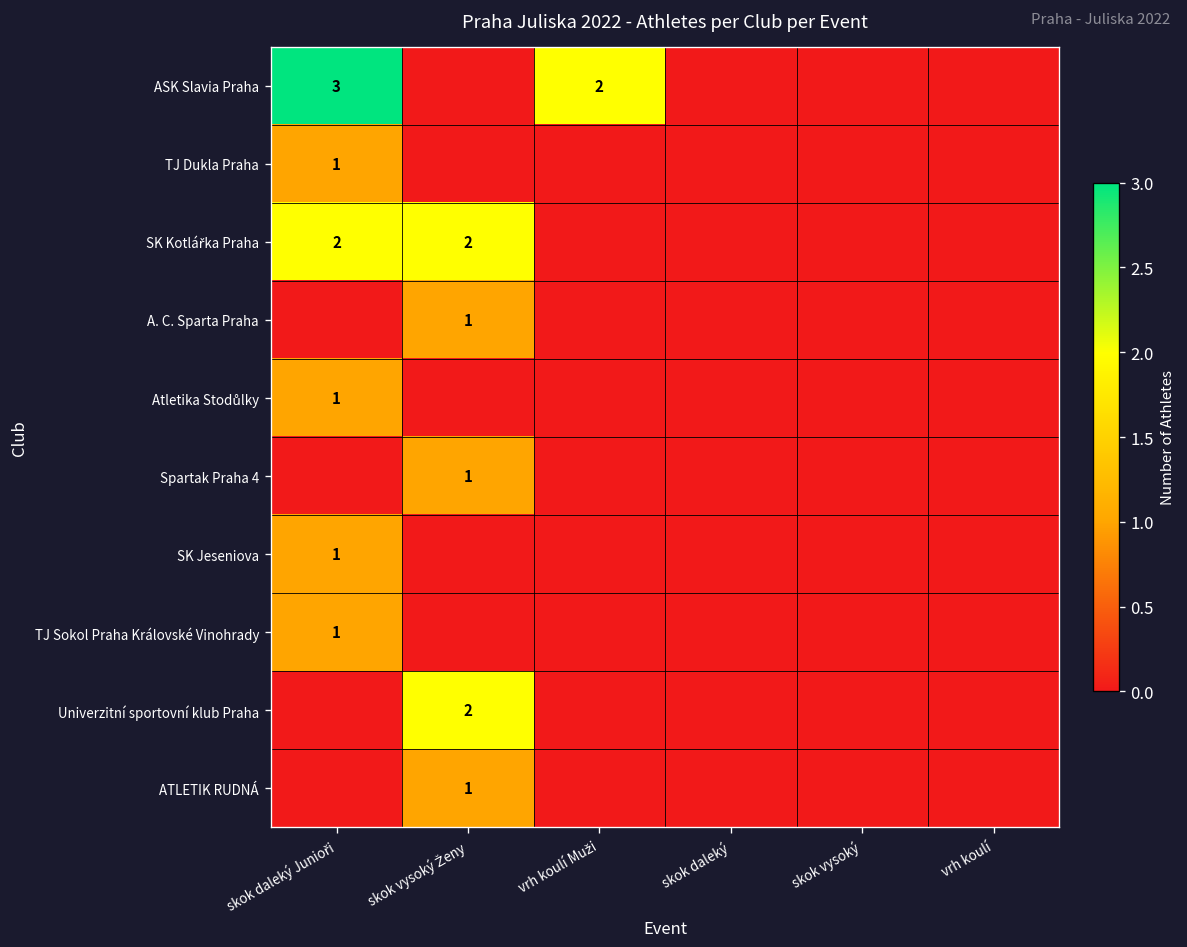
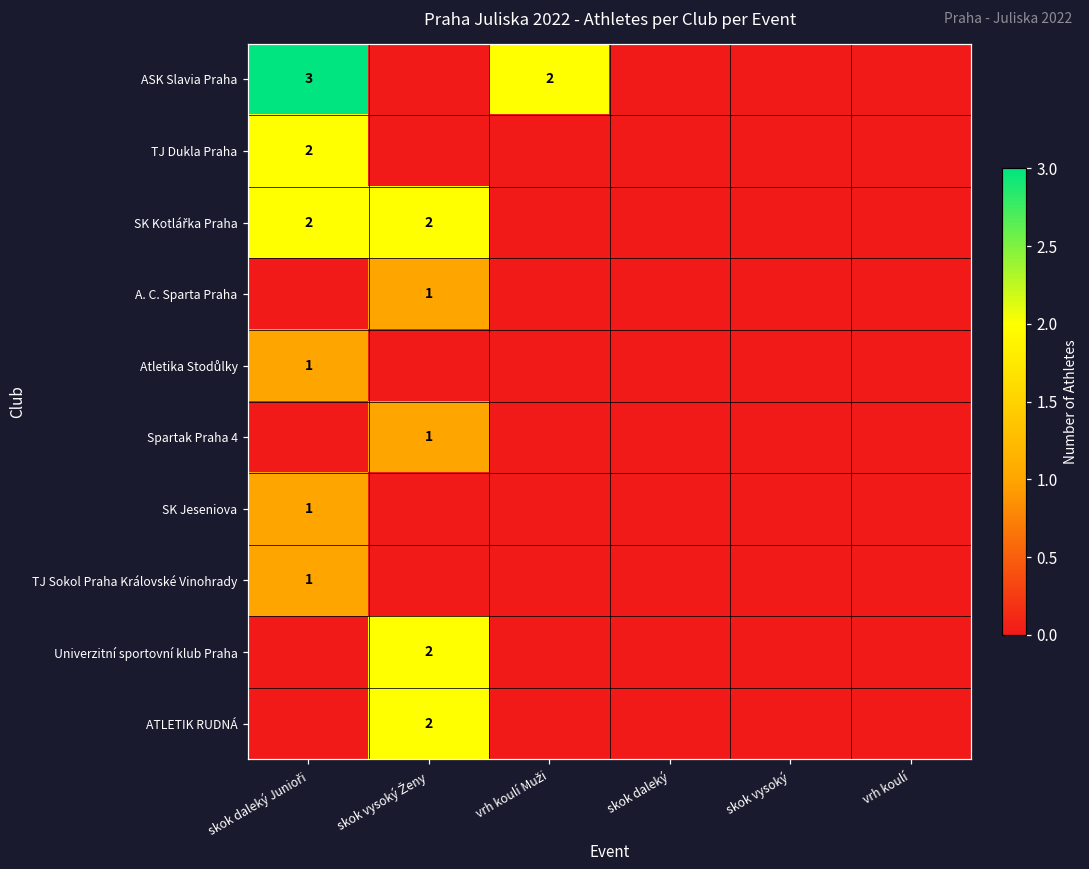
  {
    "ASK Slavia Praha": {
      "skok daleký Junioři": 3,
      "vrh koulí Muži": 2
    },
    "TJ Dukla Praha": {
-     "skok daleký Junioři": 1
+     "skok daleký Junioři": 2
    },
    "SK Kotlářka Praha": {
      "skok daleký Junioři": 2,
      "skok vysoký Ženy": 2
    },
    "A. C. Sparta Praha": {
      "skok vysoký Ženy": 1
    },
    "Atletika Stodůlky": {
      "skok daleký Junioři": 1
    },
    "Spartak Praha 4": {
      "skok vysoký Ženy": 1
    },
    "SK Jeseniova": {
      "skok daleký Junioři": 1
    },
    "TJ Sokol Praha Královské Vinohrady": {
      "skok daleký Junioři": 1
    },
    "Univerzitní sportovní klub Praha": {
      "skok vysoký Ženy": 2
    },
    "ATLETIK RUDNÁ": {
-     "skok vysoký Ženy": 1
+     "skok vysoký Ženy": 2
    }
  }
